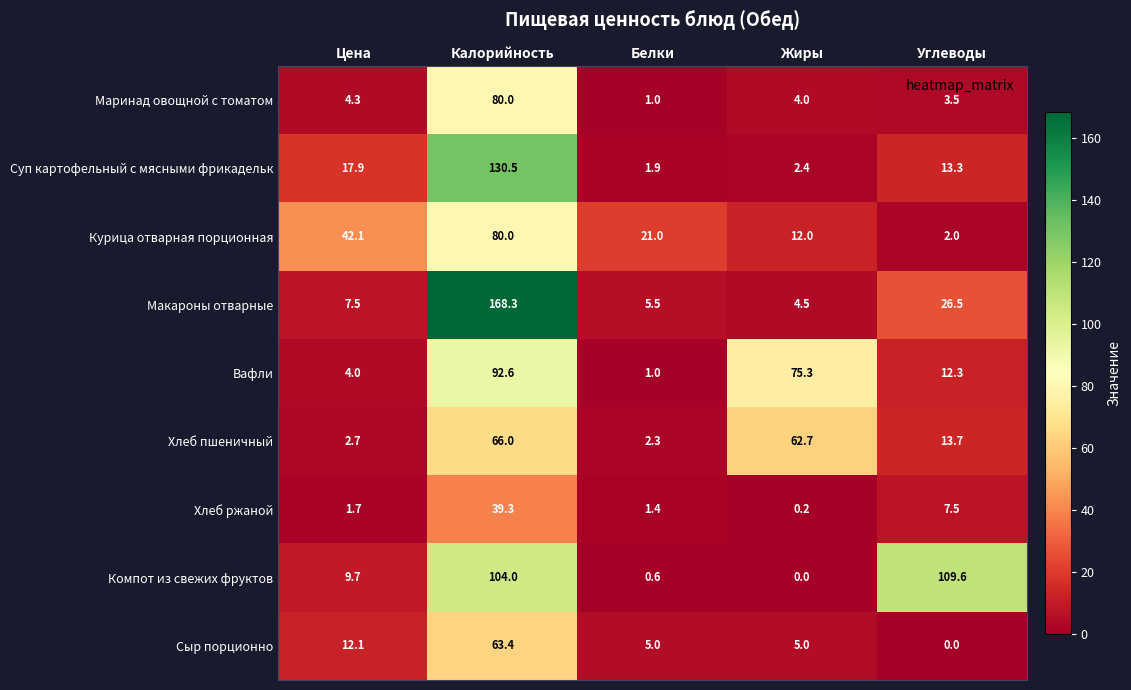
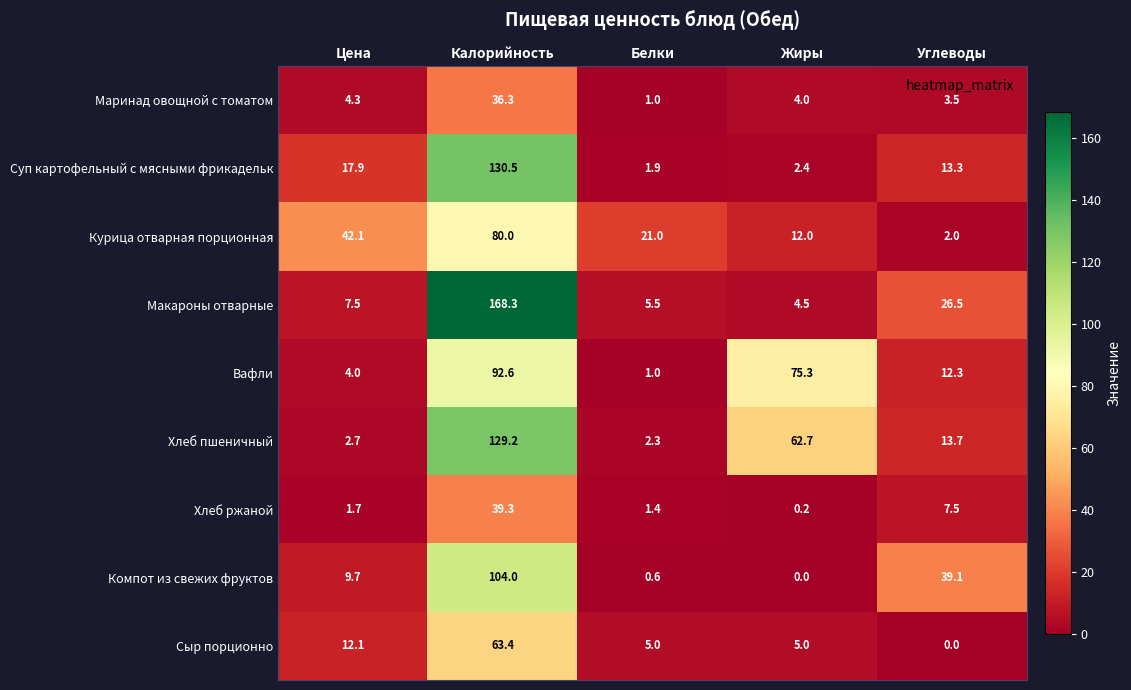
  {
    "Маринад овощной с томатом": {
      "Цена": 4.3,
-     "Калорийность": 80.0,
+     "Калорийность": 36.3,
      "Белки": 1.0,
      "Жиры": 4.0
    },
    "Суп картофельный с мясными фрикадельк": {
      "Цена": 17.9,
      "Калорийность": 130.5,
      "Белки": 1.9,
      "Жиры": 2.4,
      "Углеводы": 13.3
    },
    "Курица отварная порционная": {
      "Цена": 42.1,
      "Калорийность": 80.0,
      "Белки": 21.0,
      "Жиры": 12.0,
      "Углеводы": 2.0
    },
    "Макароны отварные": {
      "Цена": 7.5,
      "Калорийность": 168.3,
      "Белки": 5.5,
      "Жиры": 4.5,
      "Углеводы": 26.5
    },
    "Вафли": {
      "Цена": 4.0,
      "Калорийность": 92.6,
      "Белки": 1.0,
      "Жиры": 75.3,
      "Углеводы": 12.3
    },
    "Хлеб пшеничный": {
      "Цена": 2.7,
-     "Калорийность": 66.0,
+     "Калорийность": 129.2,
      "Белки": 2.3,
      "Жиры": 62.7,
      "Углеводы": 13.7
    },
    "Хлеб ржаной": {
      "Цена": 1.7,
      "Калорийность": 39.3,
      "Белки": 1.4,
      "Жиры": 0.2,
      "Углеводы": 7.5
    },
    "Компот из свежих фруктов": {
      "Цена": 9.7,
      "Калорийность": 104.0,
      "Белки": 0.6,
      "Жиры": 0.0,
-     "Углеводы": 109.6
+     "Углеводы": 39.1
    },
    "Сыр порционно": {
      "Цена": 12.1,
      "Калорийность": 63.4,
      "Белки": 5.0,
      "Жиры": 5.0,
      "Углеводы": 0.0
    }
  }
